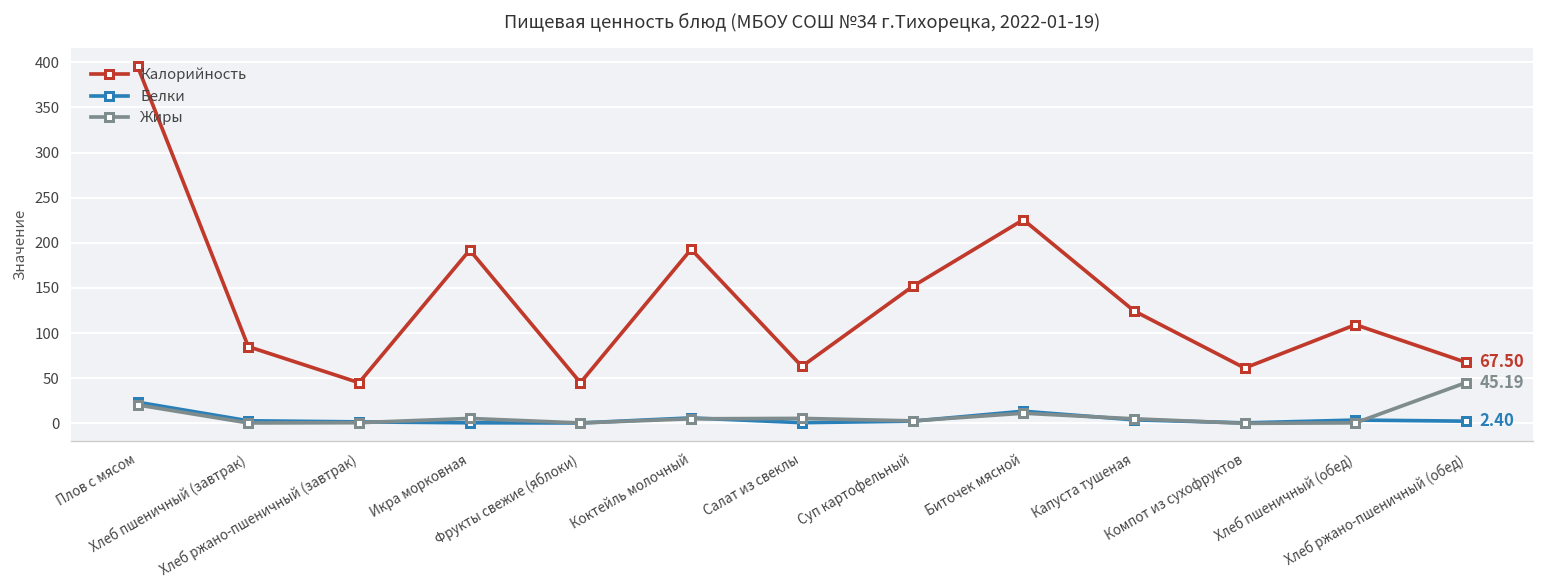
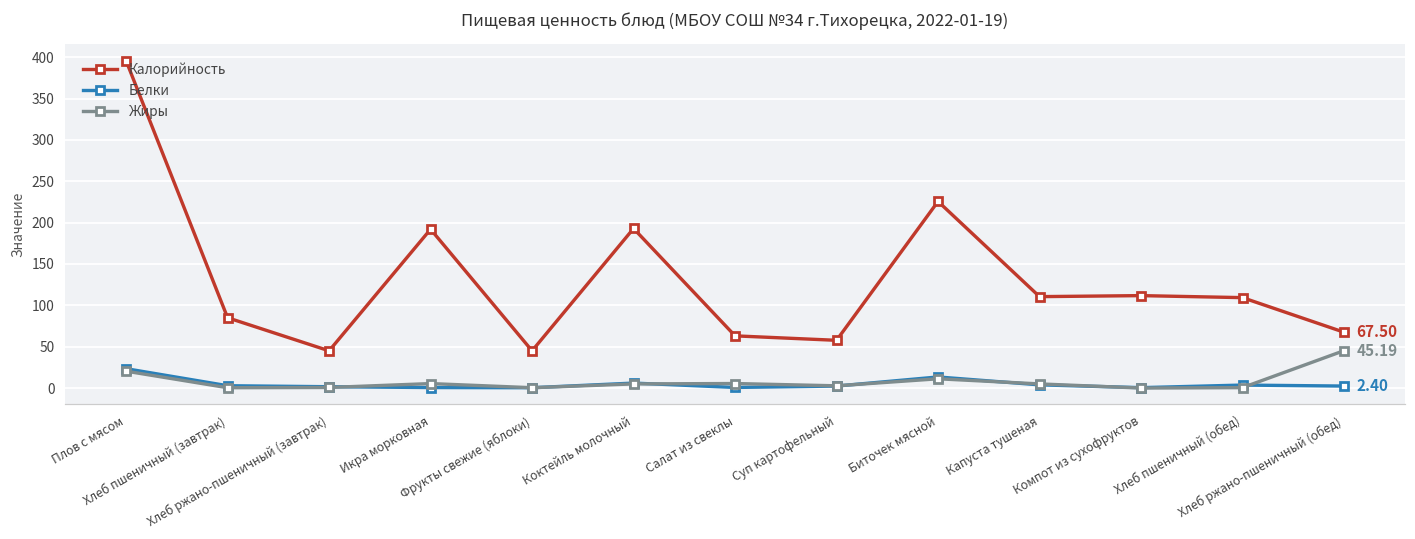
  {
    "Калорийность": {
      "Плов с мясом": 400,
      "Хлеб пшеничный (завтрак)": 90,
      "Хлеб ржано-пшеничный (завтрак)": 50,
      "Икра морковная": 190,
      "Фрукты свежие (яблоки)": 50,
      "Коктейль молочный": 190,
      "Салат из свеклы": 60,
-     "Суп картофельный": 150,
+     "Суп картофельный": 60,
      "Биточек мясной": 230,
-     "Капуста тушеная": 120,
-     "Компот из сухофруктов": 60,
+     "Капуста тушеная": 110,
+     "Компот из сухофруктов": 110,
      "Хлеб пшеничный (обед)": 110
    },
    "Белки": {
      "Хлеб ржано-пшеничный (обед)": 2.40
    },
    "Жиры": {
      "Хлеб ржано-пшеничный (обед)": 45.19
    }
  }
